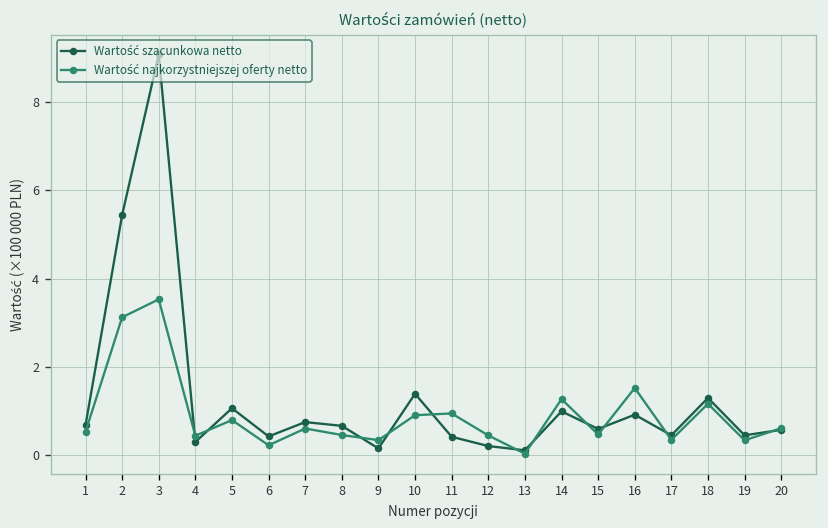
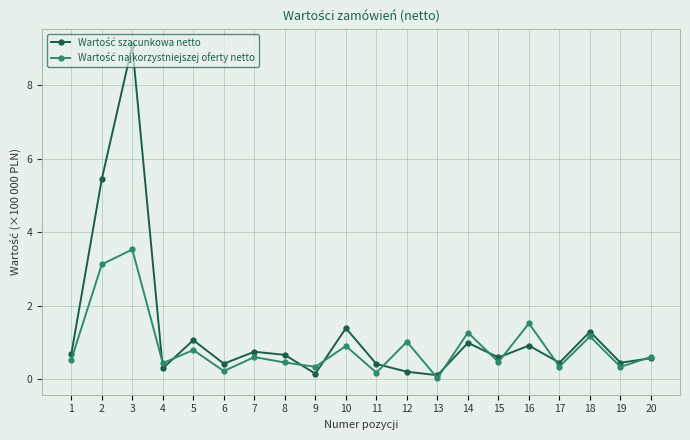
  {
    "Wartość szacunkowa netto": {
      "1": 0.7,
      "2": 5.4,
      "4": 0.3,
      "5": 1.1,
      "6": 0.4,
      "7": 0.7,
      "8": 0.7,
      "9": 0.2,
      "10": 1.4,
      "11": 0.4,
      "12": 0.2,
      "13": 0.1,
      "14": 1.0,
      "15": 0.6,
      "16": 0.9,
      "17": 0.4,
      "18": 1.3,
      "19": 0.4
    },
    "Wartość najkorzystniejszej oferty netto": {
      "1": 0.5,
      "2": 3.1,
      "3": 3.5,
      "4": 0.4,
      "5": 0.8,
      "6": 0.2,
      "7": 0.6,
      "8": 0.5,
      "9": 0.3,
      "10": 0.9,
-     "11": 0.9,
-     "12": 0.4,
+     "11": 0.2,
+     "12": 1.0,
      "13": 0.0,
      "14": 1.3,
      "15": 0.5,
      "16": 1.5,
      "17": 0.3,
      "18": 1.2,
      "19": 0.3
    }
  }
